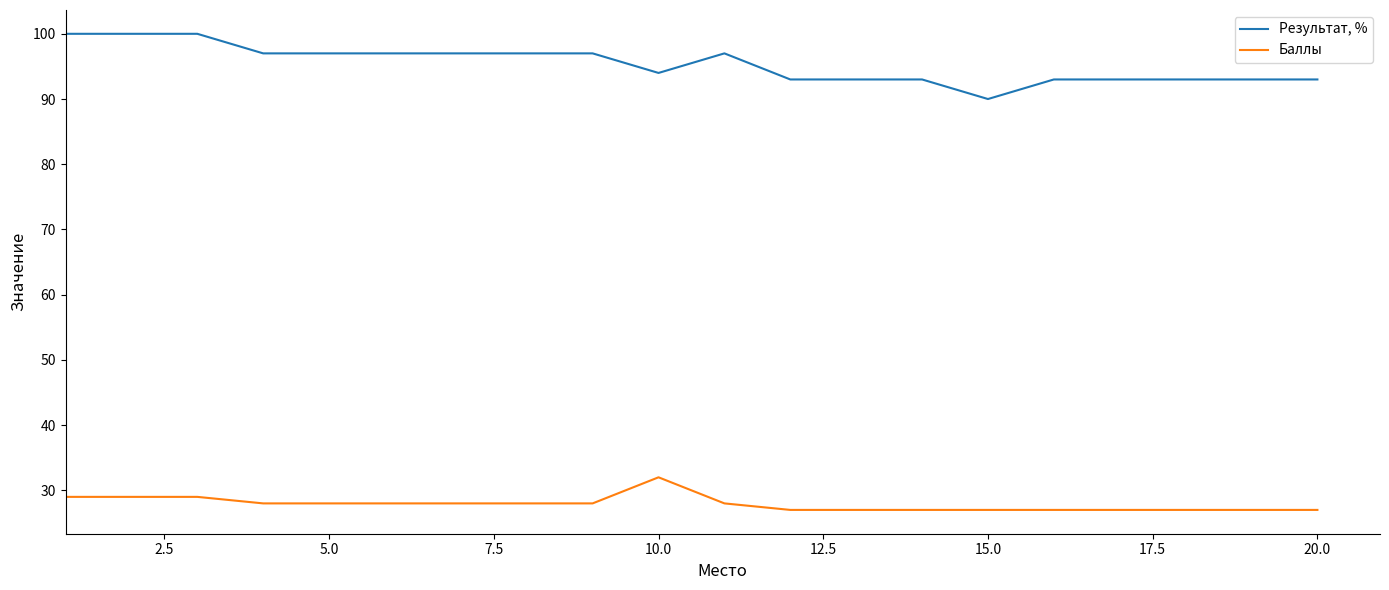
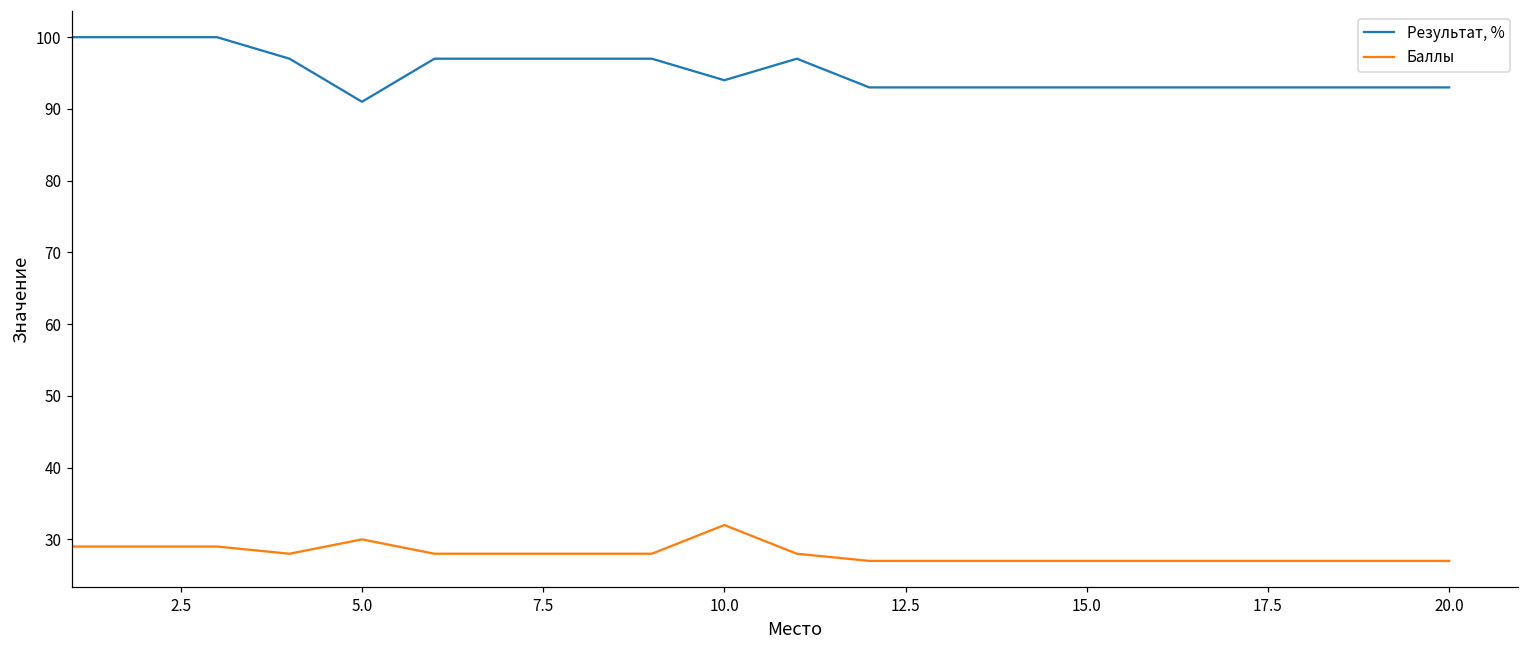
  {
    "Результат, %": {
-     "5.0": 97,
+     "5.0": 91,
      "10.0": 94,
-     "15.0": 90,
+     "15.0": 93,
      "20.0": 93
    },
    "Баллы": {
-     "5.0": 28,
+     "5.0": 30,
      "10.0": 32,
      "15.0": 27,
      "20.0": 27
    }
  }
